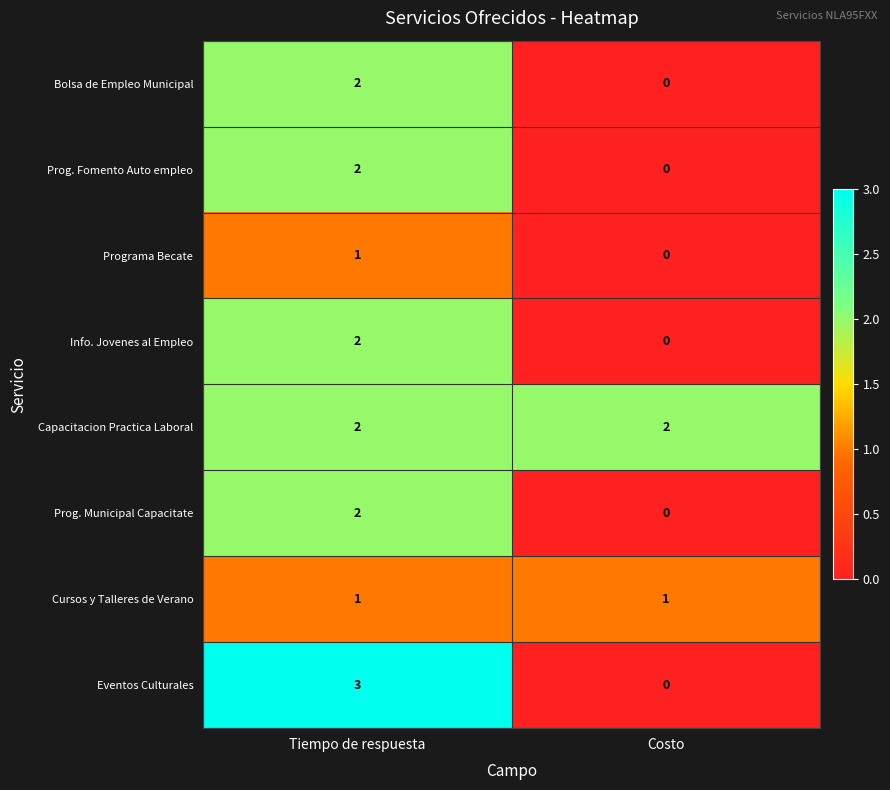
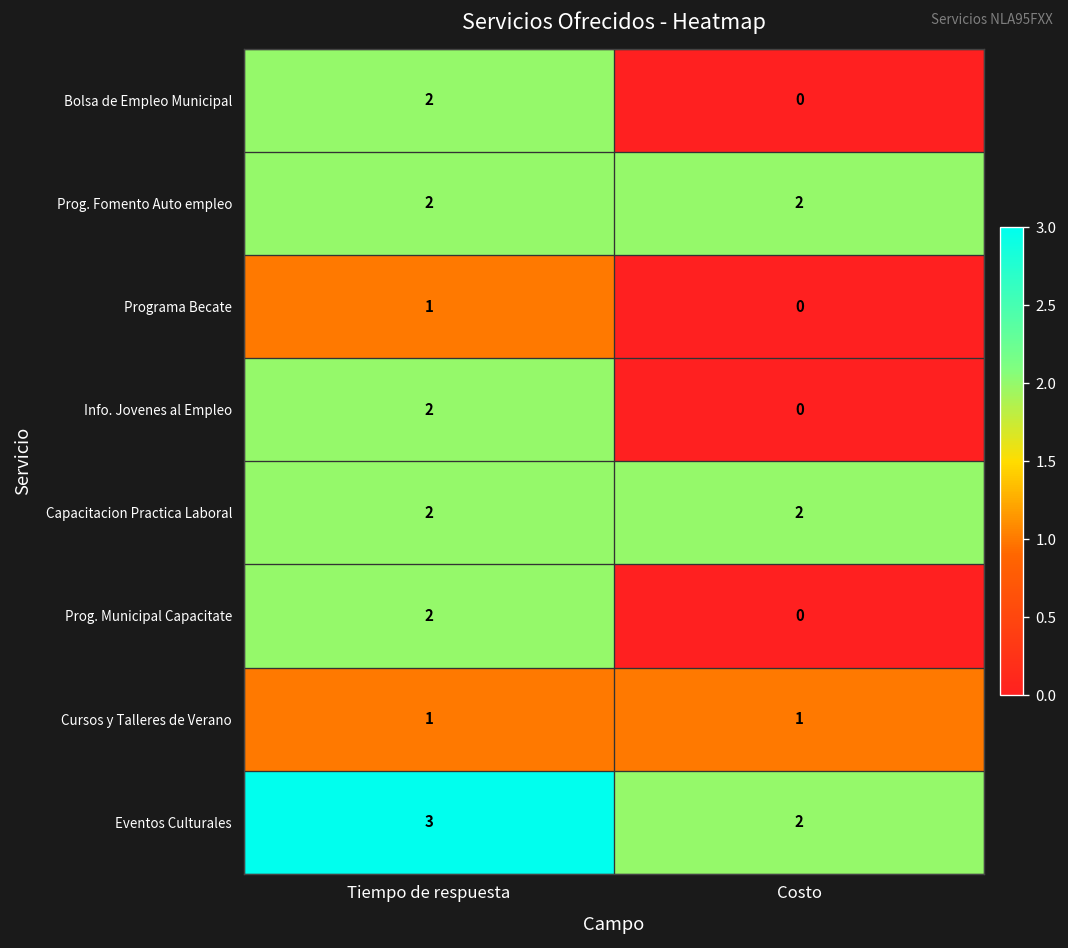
  {
    "Bolsa de Empleo Municipal": {
      "Tiempo de respuesta": 2,
      "Costo": 0
    },
    "Prog. Fomento Auto empleo": {
      "Tiempo de respuesta": 2,
-     "Costo": 0
+     "Costo": 2
    },
    "Programa Becate": {
      "Tiempo de respuesta": 1,
      "Costo": 0
    },
    "Info. Jovenes al Empleo": {
      "Tiempo de respuesta": 2,
      "Costo": 0
    },
    "Capacitacion Practica Laboral": {
      "Tiempo de respuesta": 2,
      "Costo": 2
    },
    "Prog. Municipal Capacitate": {
      "Tiempo de respuesta": 2,
      "Costo": 0
    },
    "Cursos y Talleres de Verano": {
      "Tiempo de respuesta": 1,
      "Costo": 1
    },
    "Eventos Culturales": {
      "Tiempo de respuesta": 3,
-     "Costo": 0
+     "Costo": 2
    }
  }
